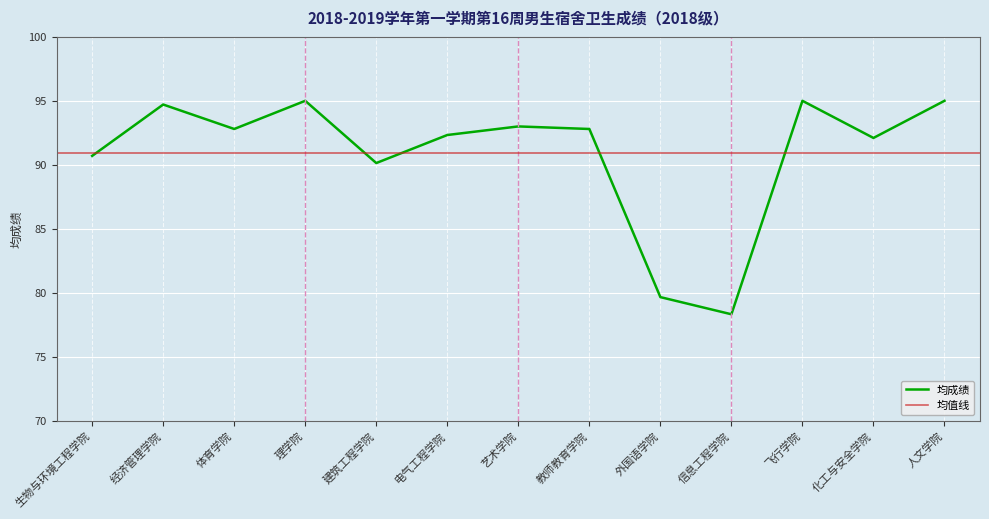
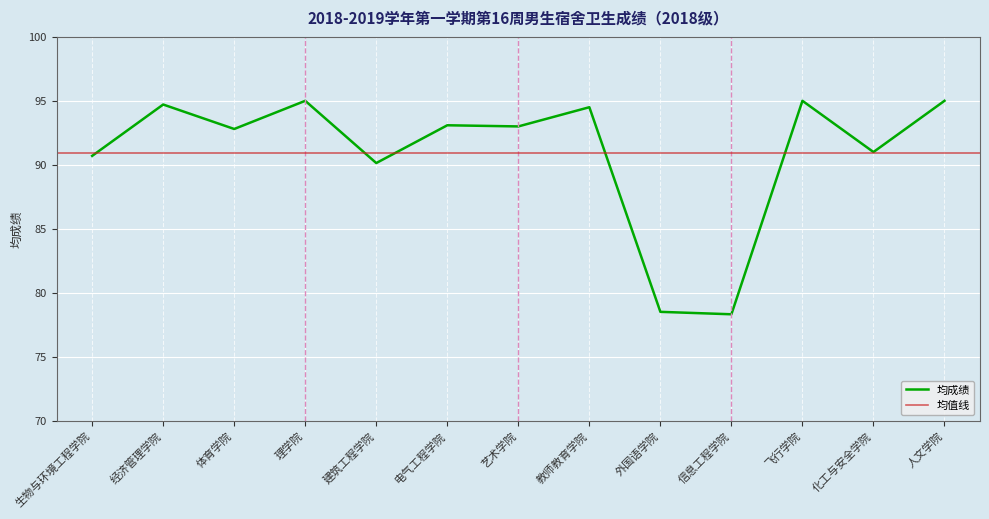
  {
    "生物与环境工程学院": 90.7,
    "经济管理学院": 94.7,
    "体育学院": 92.8,
    "理学院": 95.0,
    "建筑工程学院": 90.1,
-   "电气工程学院": 92.3,
+   "电气工程学院": 93.1,
    "艺术学院": 93.0,
-   "教师教育学院": 92.8,
-   "外国语学院": 79.7,
+   "教师教育学院": 94.5,
+   "外国语学院": 78.5,
    "信息工程学院": 78.3,
    "飞行学院": 95.0,
-   "化工与安全学院": 92.1,
+   "化工与安全学院": 91.0,
    "人文学院": 95.0
  }
